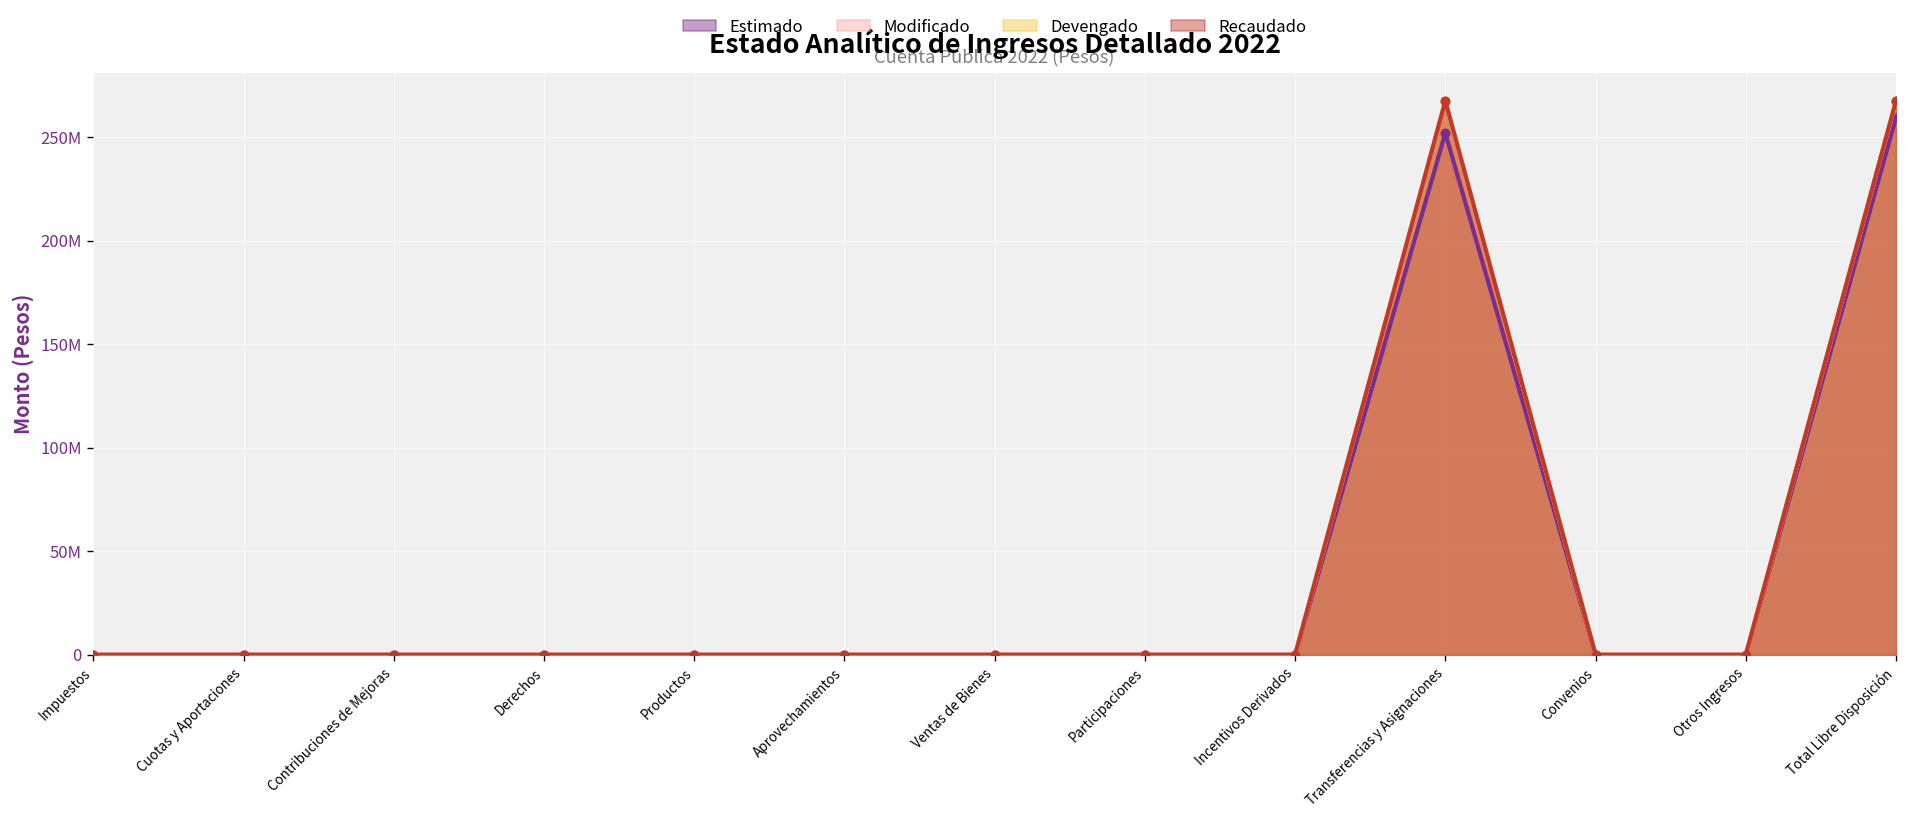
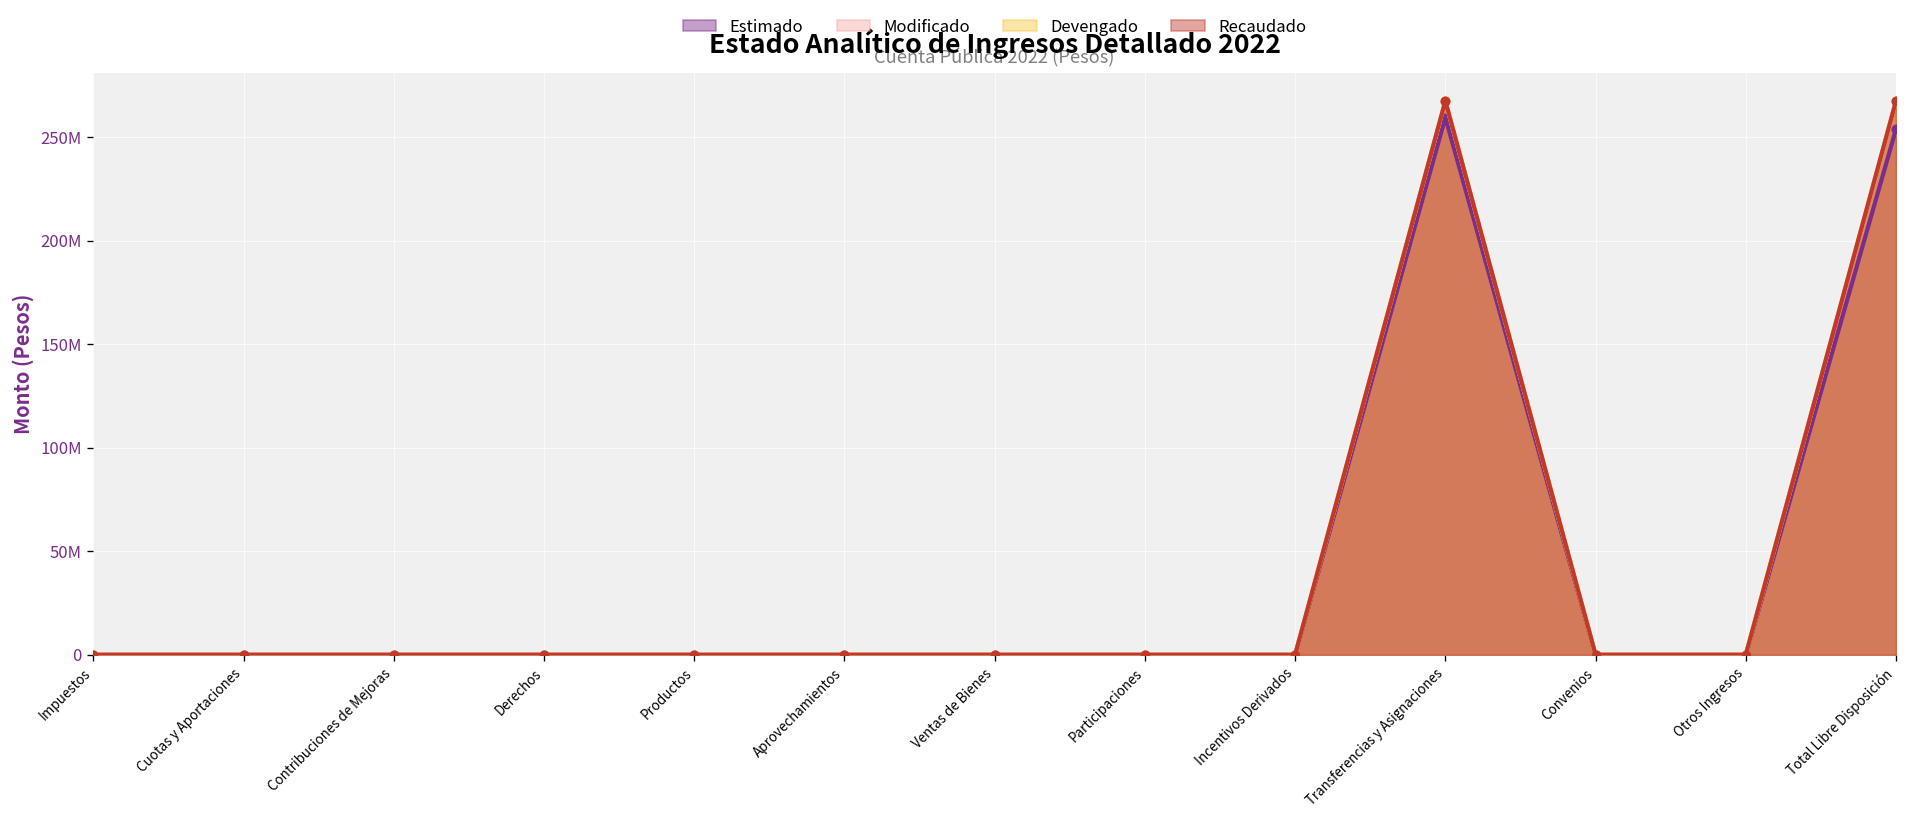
  {
    "Estimado": {
-     "Transferencias y Asignaciones": 252000000,
-     "Total Libre Disposición": 260000000
+     "Transferencias y Asignaciones": 260000000,
+     "Total Libre Disposición": 254000000
    },
    "Recaudado": {
      "Transferencias y Asignaciones": 268000000,
      "Total Libre Disposición": 268000000
    }
  }
